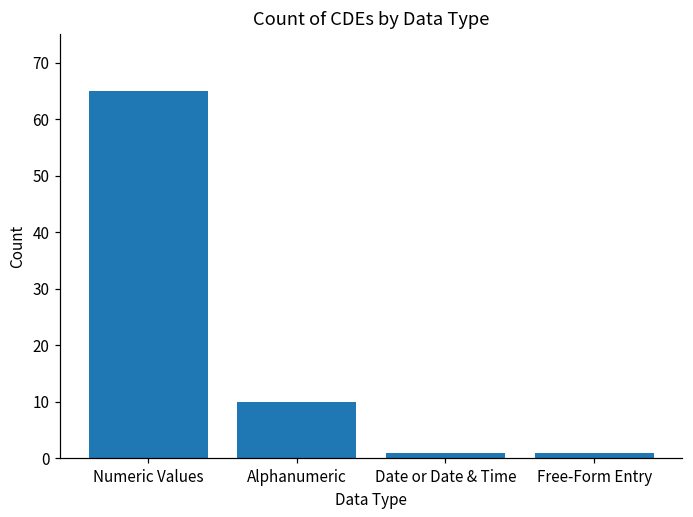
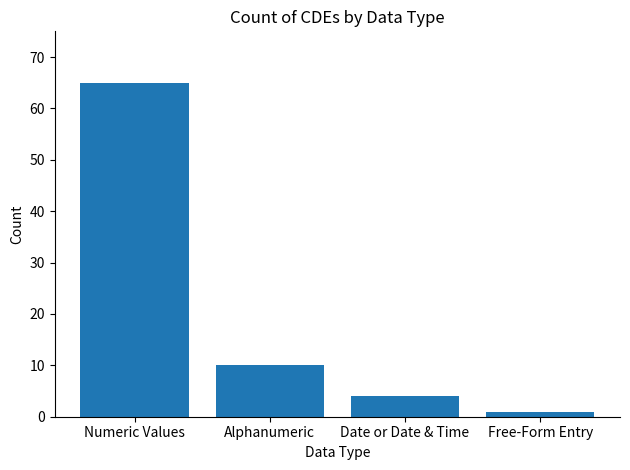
  {
    "Numeric Values": 65,
    "Alphanumeric": 10,
-   "Date or Date & Time": 1,
+   "Date or Date & Time": 4,
    "Free-Form Entry": 1
  }
